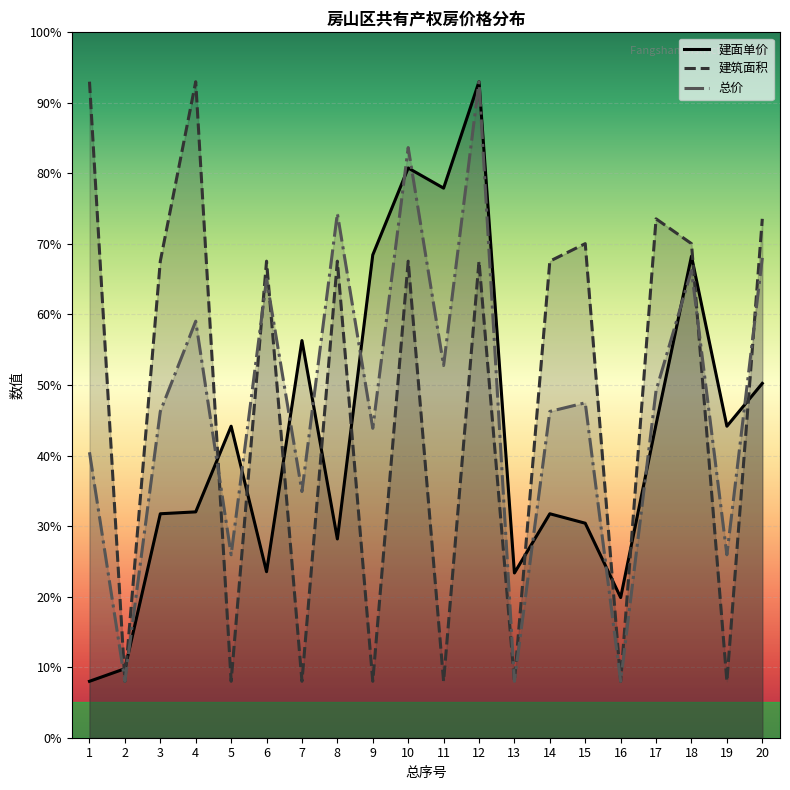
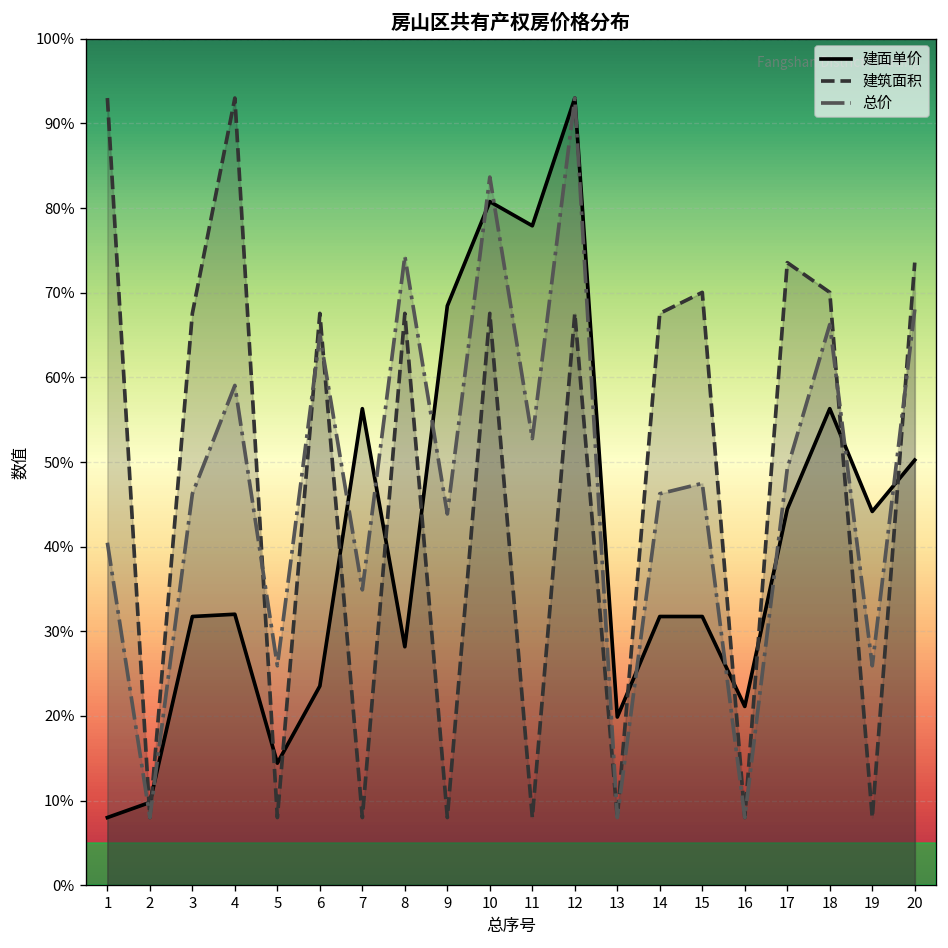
  {
    "建面单价": {
      "1": "8%",
      "2": "10%",
      "3": "32%",
      "4": "32%",
-     "5": "44%",
+     "5": "14%",
      "6": "24%",
      "7": "56%",
      "8": "28%",
      "9": "68%",
      "10": "81%",
      "11": "78%",
-     "13": "23%",
+     "13": "20%",
      "14": "32%",
-     "15": "30%",
-     "16": "20%",
+     "15": "32%",
+     "16": "21%",
      "17": "44%",
-     "18": "68%",
+     "18": "56%",
      "19": "44%",
      "20": "50%"
    }
  }
